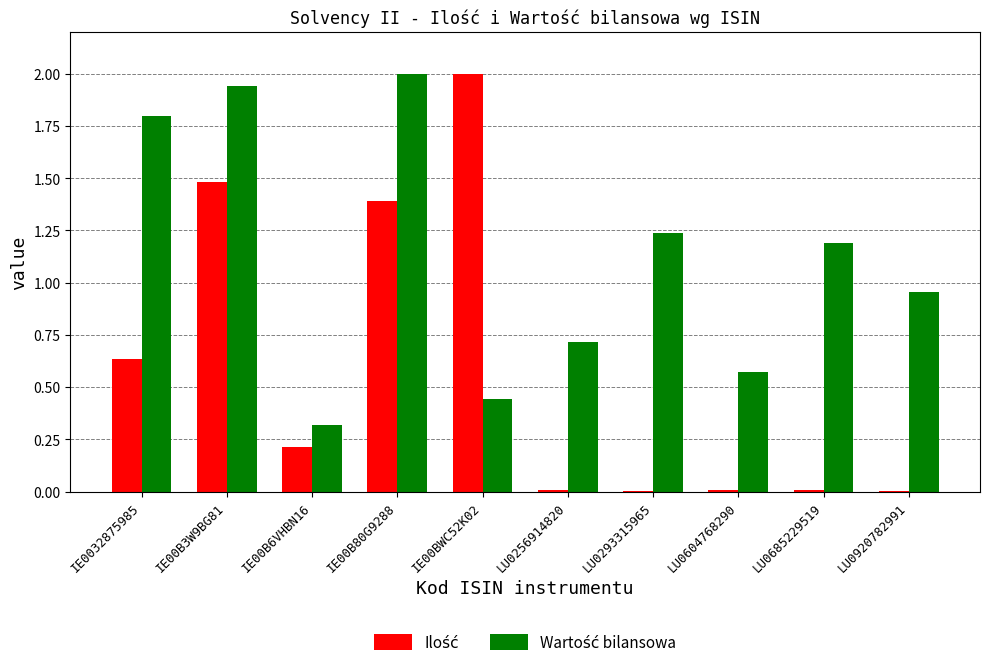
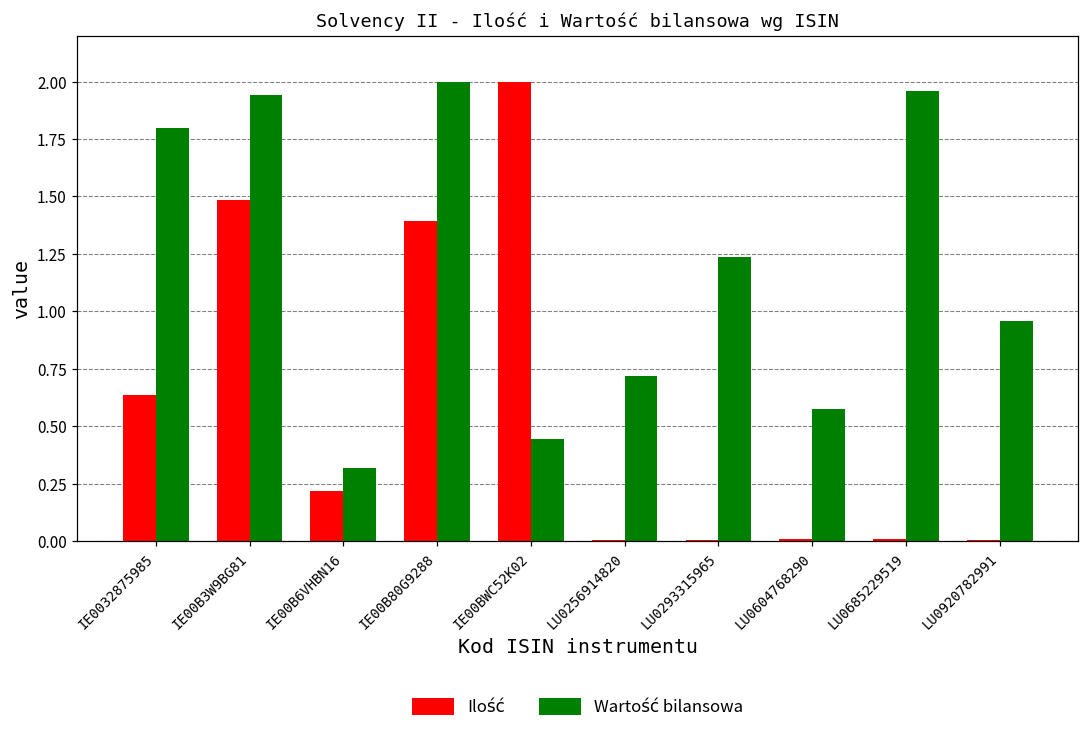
  {
    "Ilość": {
      "IE0032875985": 0.64,
      "IE00B3W9BG81": 1.48,
      "IE00B6VHBN16": 0.22,
      "IE00B80G9288": 1.39,
      "IE00BWC52K02": 2.00
    },
    "Wartość bilansowa": {
      "IE0032875985": 1.80,
      "IE00B3W9BG81": 1.94,
      "IE00B6VHBN16": 0.32,
      "IE00B80G9288": 2.00,
      "IE00BWC52K02": 0.44,
      "LU0256914820": 0.72,
      "LU0293315965": 1.24,
      "LU0604768290": 0.57,
-     "LU0685229519": 1.19,
+     "LU0685229519": 1.96,
      "LU0920782991": 0.96
    }
  }
